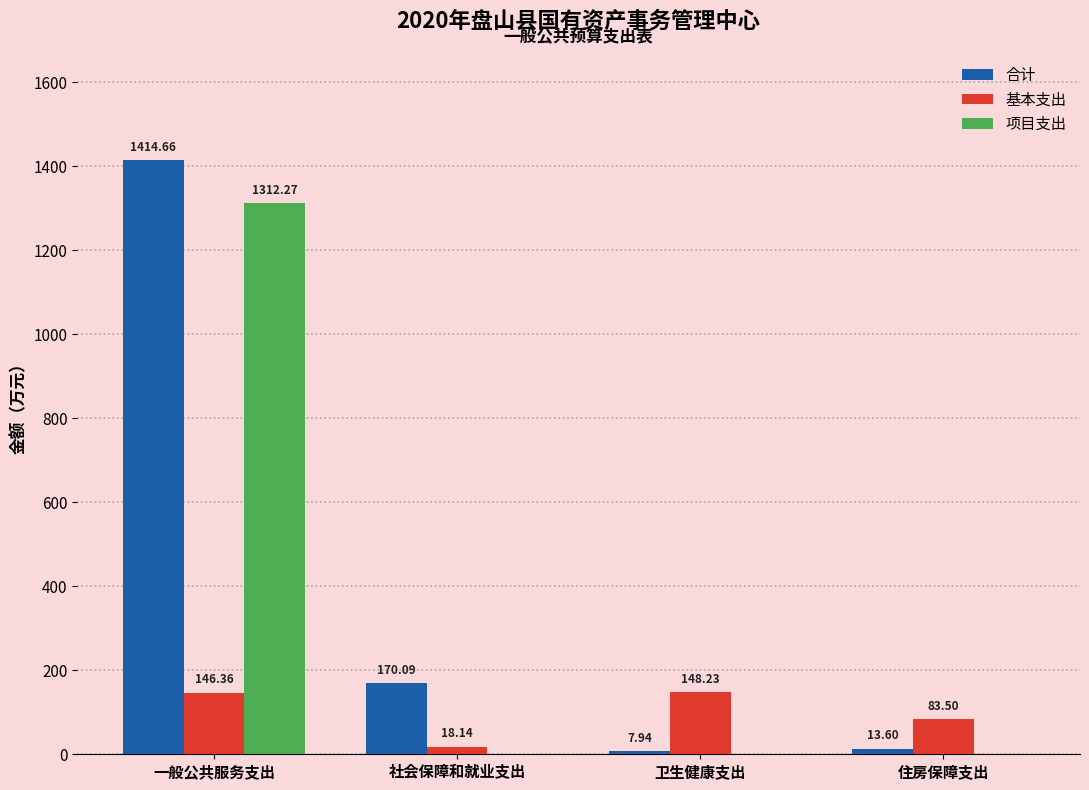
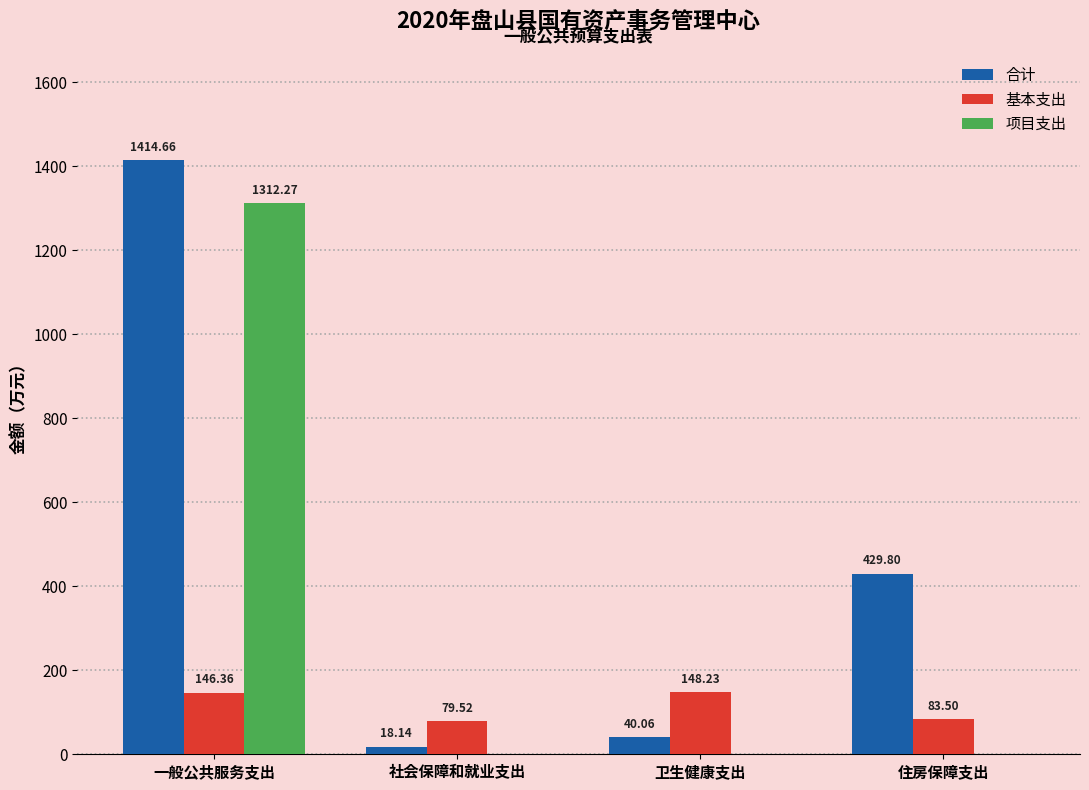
  {
    "合计": {
      "一般公共服务支出": 1414.66,
-     "社会保障和就业支出": 170.09,
-     "卫生健康支出": 7.94,
-     "住房保障支出": 13.60
+     "社会保障和就业支出": 18.14,
+     "卫生健康支出": 40.06,
+     "住房保障支出": 429.80
    },
    "基本支出": {
      "一般公共服务支出": 146.36,
-     "社会保障和就业支出": 18.14,
+     "社会保障和就业支出": 79.52,
      "卫生健康支出": 148.23,
      "住房保障支出": 83.50
    },
    "项目支出": {
      "一般公共服务支出": 1312.27
    }
  }
